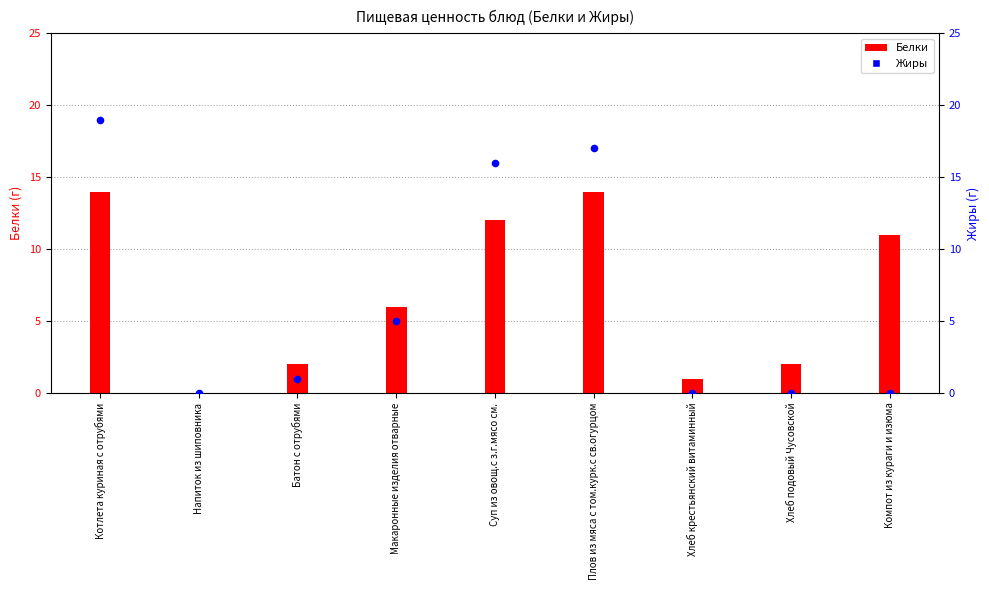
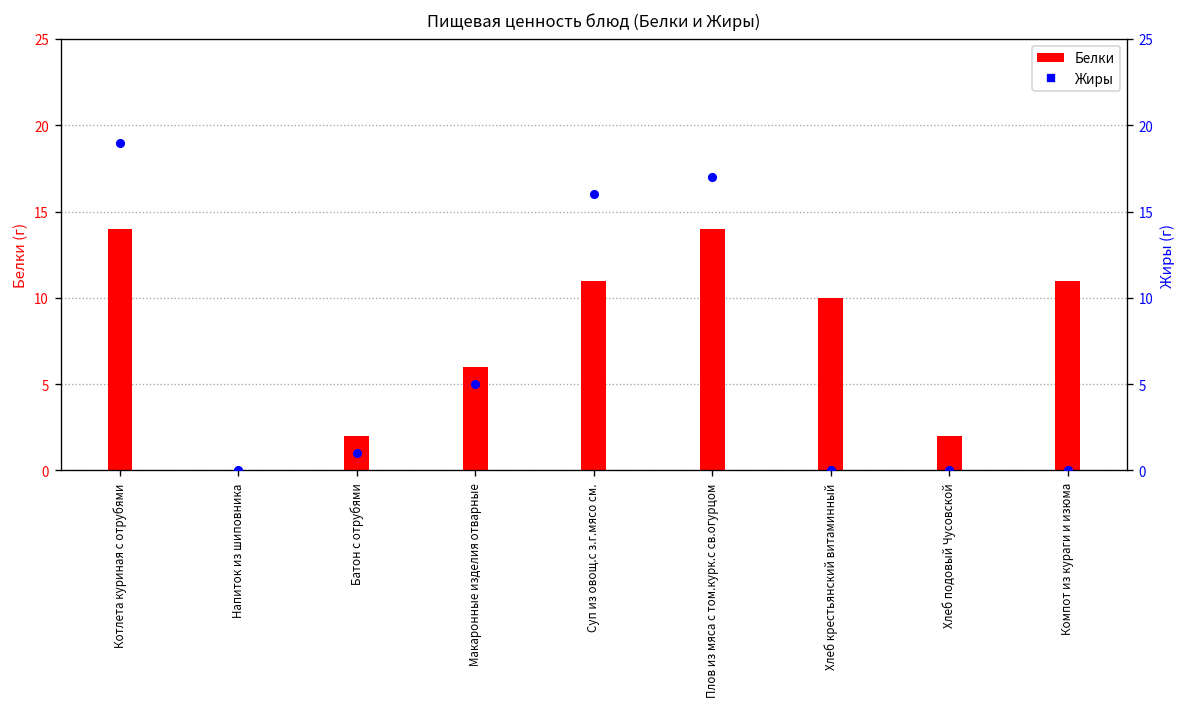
  {
    "Белки": {
      "Котлета куриная с отрубями": 14,
      "Напиток из шиповника": 0,
      "Батон с отрубями": 2,
      "Макаронные изделия отварные": 6,
-     "Суп из овощ.с з.г.мясо см.": 12,
+     "Суп из овощ.с з.г.мясо см.": 11,
      "Плов из мяса с том.курк.с св.огурцом": 14,
-     "Хлеб крестьянский витаминный": 1,
+     "Хлеб крестьянский витаминный": 10,
      "Хлеб подовый Чусовской": 2,
      "Компот из кураги и изюма": 11
    }
  }
